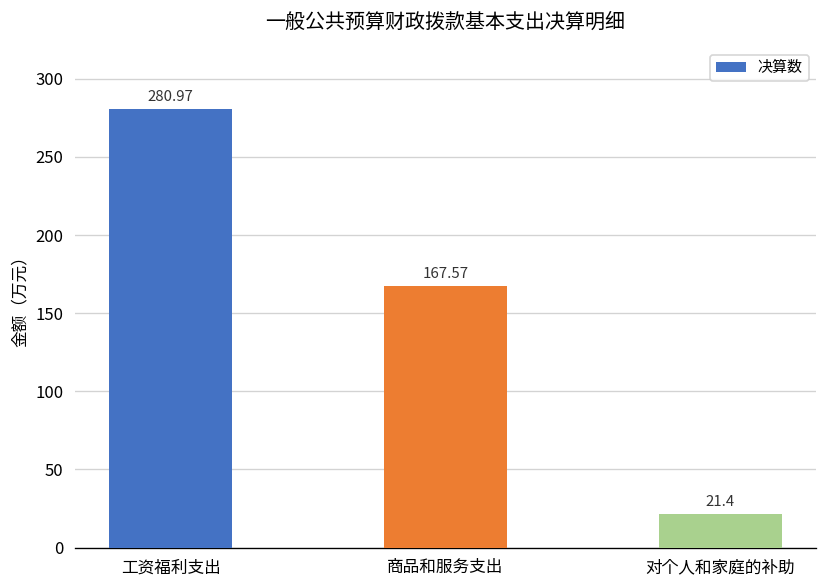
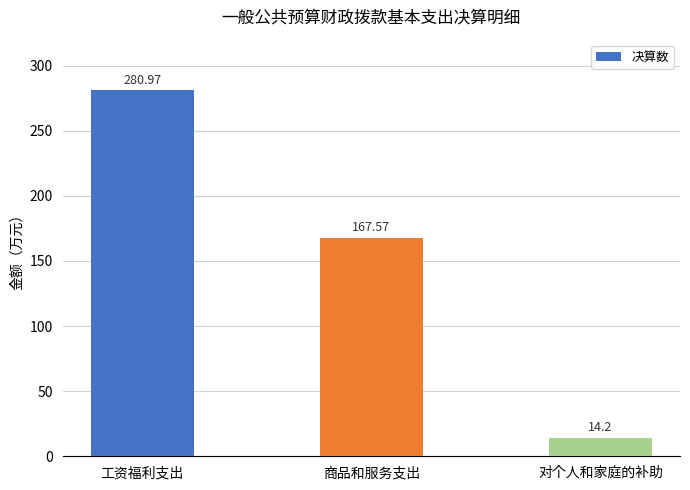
  {
    "工资福利支出": 280.97,
    "商品和服务支出": 167.57,
-   "对个人和家庭的补助": 21.4
+   "对个人和家庭的补助": 14.2
  }
